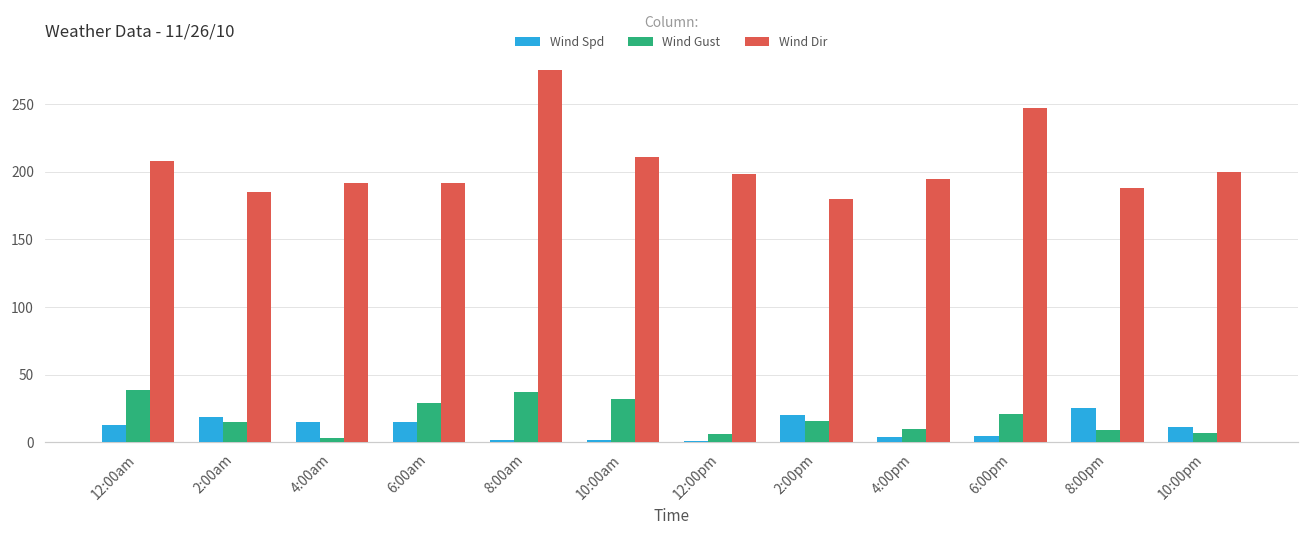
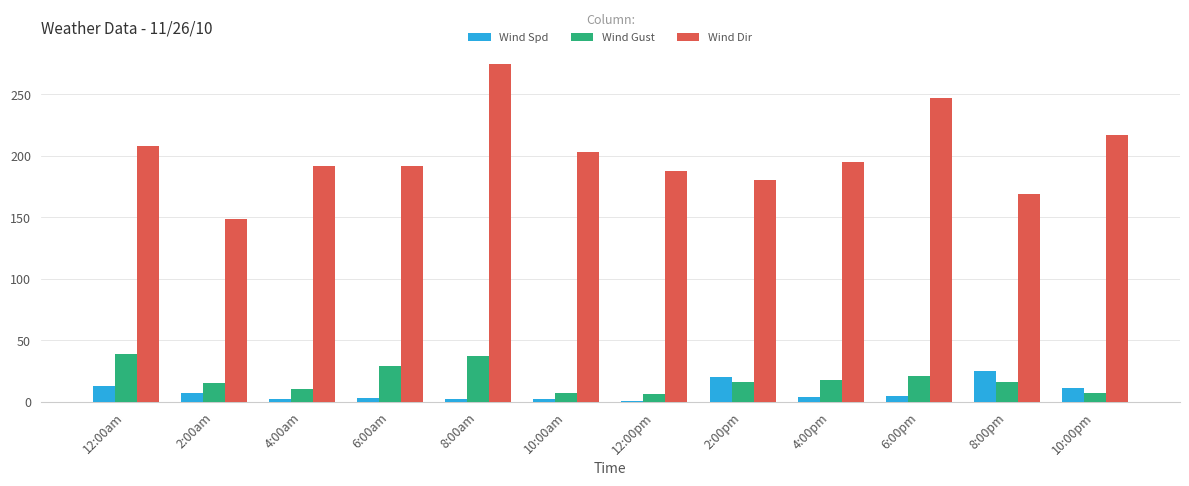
  {
    "Wind Spd": {
      "12:00am": 13,
-     "2:00am": 19,
-     "4:00am": 15,
-     "6:00am": 15,
+     "2:00am": 7,
+     "4:00am": 2,
+     "6:00am": 3,
      "2:00pm": 20,
      "4:00pm": 4,
      "6:00pm": 5,
      "8:00pm": 25,
      "10:00pm": 11
    },
    "Wind Gust": {
      "12:00am": 39,
      "2:00am": 15,
-     "4:00am": 3,
+     "4:00am": 10,
      "6:00am": 29,
      "8:00am": 37,
-     "10:00am": 32,
+     "10:00am": 7,
      "12:00pm": 6,
      "2:00pm": 16,
-     "4:00pm": 10,
+     "4:00pm": 18,
      "6:00pm": 21,
-     "8:00pm": 9,
+     "8:00pm": 16,
      "10:00pm": 7
    },
    "Wind Dir": {
      "12:00am": 208,
-     "2:00am": 185,
+     "2:00am": 149,
      "4:00am": 192,
      "6:00am": 192,
      "8:00am": 275,
-     "10:00am": 211,
-     "12:00pm": 198,
+     "10:00am": 203,
+     "12:00pm": 188,
      "2:00pm": 180,
      "4:00pm": 195,
      "6:00pm": 247,
-     "8:00pm": 188,
-     "10:00pm": 200
+     "8:00pm": 169,
+     "10:00pm": 217
    }
  }
